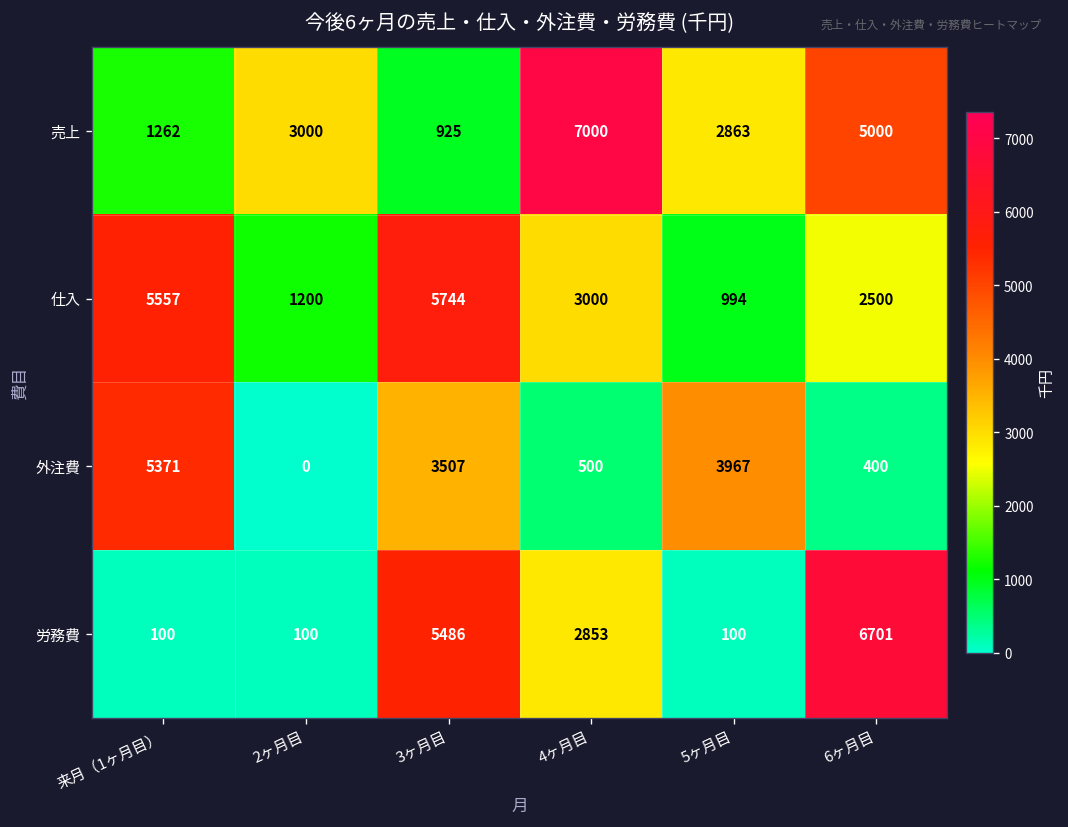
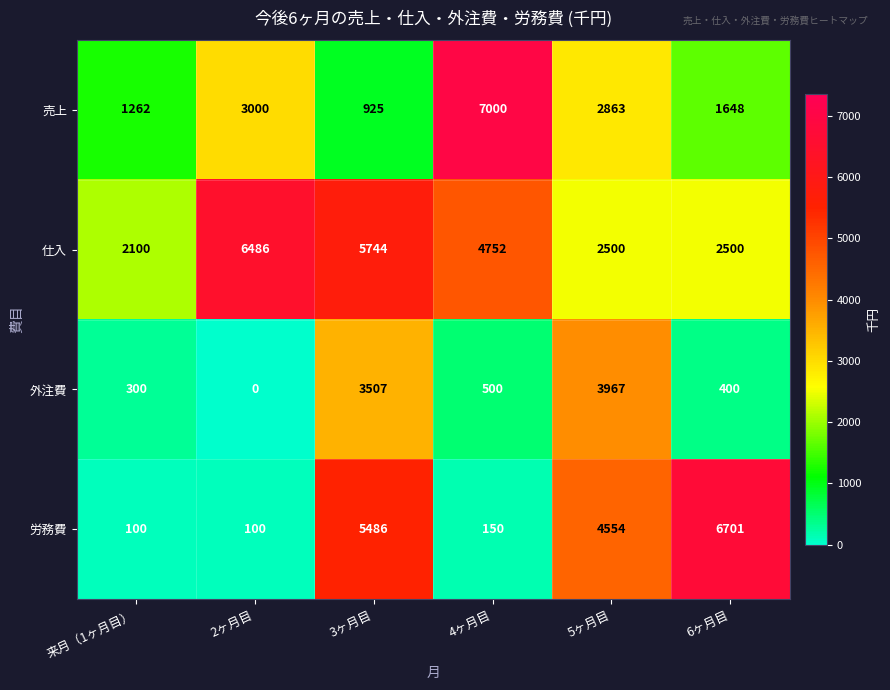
  {
    "売上": {
      "来月（1ヶ月目）": 1262,
      "2ヶ月目": 3000,
      "3ヶ月目": 925,
      "4ヶ月目": 7000,
      "5ヶ月目": 2863,
-     "6ヶ月目": 5000
+     "6ヶ月目": 1648
    },
    "仕入": {
-     "来月（1ヶ月目）": 5557,
-     "2ヶ月目": 1200,
+     "来月（1ヶ月目）": 2100,
+     "2ヶ月目": 6486,
      "3ヶ月目": 5744,
-     "4ヶ月目": 3000,
-     "5ヶ月目": 994,
+     "4ヶ月目": 4752,
+     "5ヶ月目": 2500,
      "6ヶ月目": 2500
    },
    "外注費": {
-     "来月（1ヶ月目）": 5371,
+     "来月（1ヶ月目）": 300,
      "2ヶ月目": 0,
      "3ヶ月目": 3507,
      "4ヶ月目": 500,
      "5ヶ月目": 3967,
      "6ヶ月目": 400
    },
    "労務費": {
      "来月（1ヶ月目）": 100,
      "2ヶ月目": 100,
      "3ヶ月目": 5486,
-     "4ヶ月目": 2853,
-     "5ヶ月目": 100,
+     "4ヶ月目": 150,
+     "5ヶ月目": 4554,
      "6ヶ月目": 6701
    }
  }
